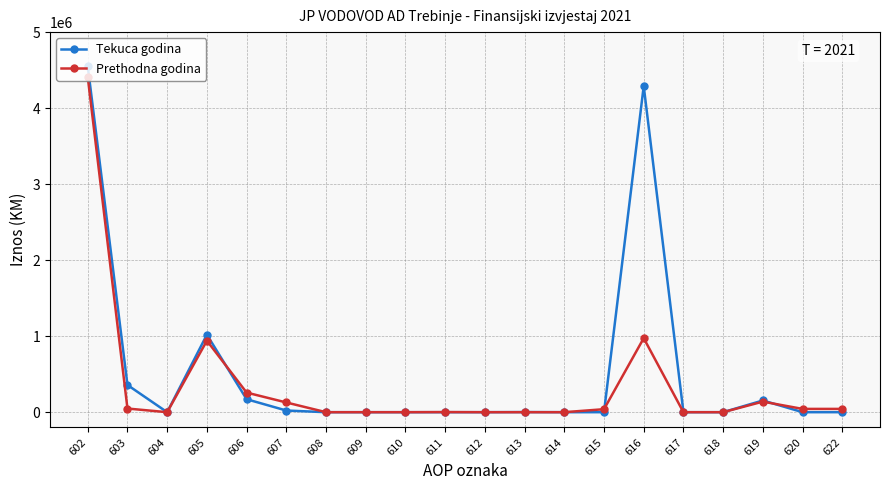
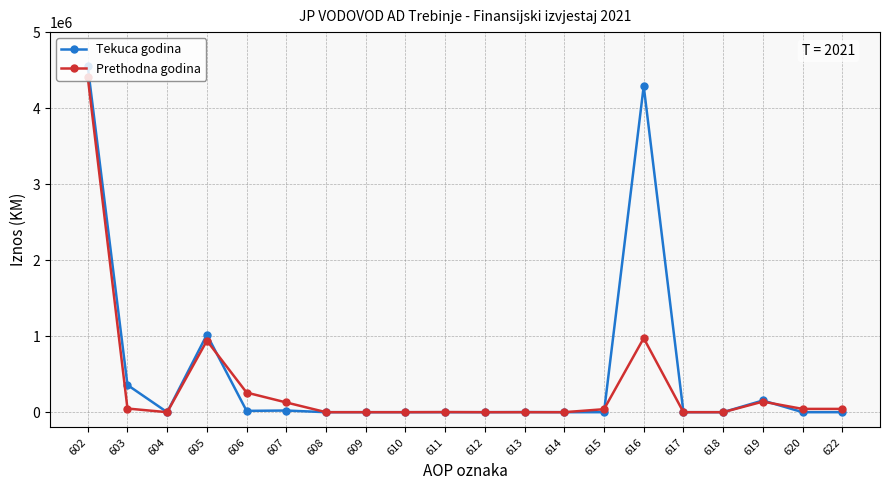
  {
    "Tekuca godina": {
      "603": 400000,
      "605": 1000000,
-     "606": 200000,
+     "606": 0,
      "607": 0,
      "615": 0,
      "616": 4300000,
      "620": 0,
      "622": 0
    },
    "Prethodna godina": {
      "603": 0,
      "605": 900000,
      "606": 300000,
      "607": 100000,
      "615": 0,
      "616": 1000000,
      "620": 0,
      "622": 0
    }
  }
